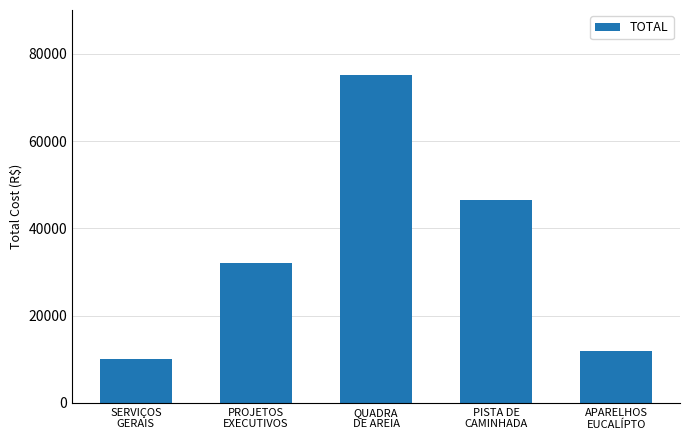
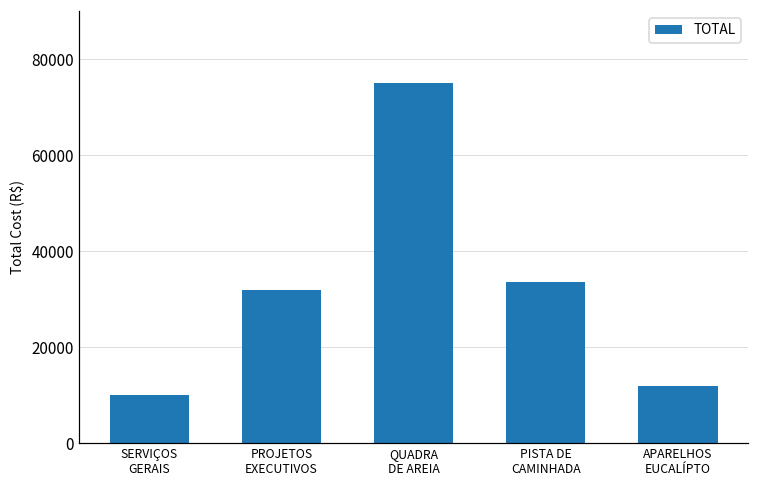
  {
    "SERVIÇOS GERAIS": 10000,
    "PROJETOS EXECUTIVOS": 32000,
    "QUADRA DE AREIA": 75000,
-   "PISTA DE CAMINHADA": 46000,
+   "PISTA DE CAMINHADA": 34000,
    "APARELHOS EUCALÍPTO": 12000
  }
